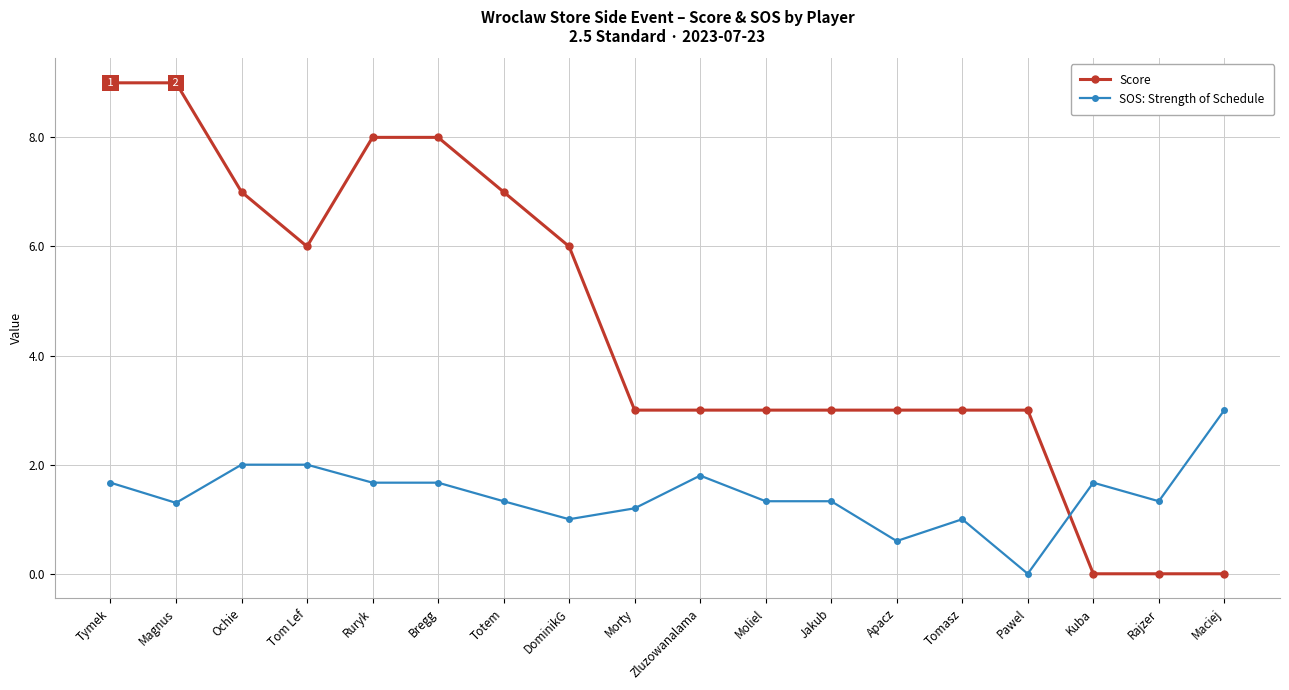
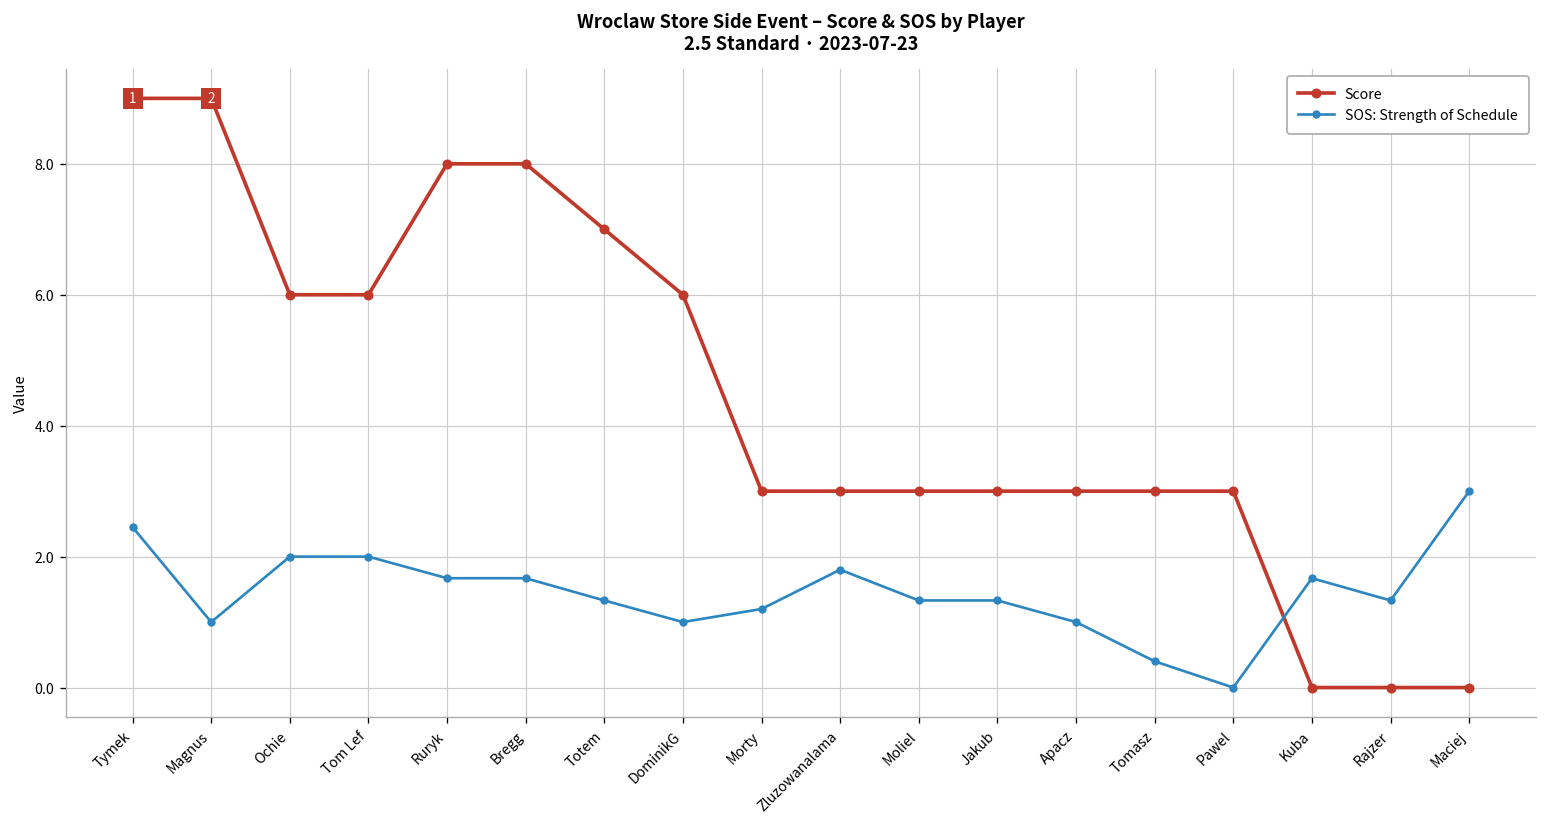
  {
    "Score": {
-     "Ochie": 7,
+     "Ochie": 6,
      "Tom Lef": 6,
      "Ruryk": 8,
      "Bregg": 8,
      "Totem": 7,
      "DominikG": 6,
      "Morty": 3,
      "Zluzowanalama": 3,
      "Moliel": 3,
      "Jakub": 3,
      "Apacz": 3,
      "Tomasz": 3,
      "Pawel": 3,
      "Kuba": 0,
      "Rajzer": 0,
      "Maciej": 0
    },
    "SOS: Strength of Schedule": {
-     "Tymek": 1.7,
-     "Magnus": 1.3,
+     "Tymek": 2.5,
+     "Magnus": 1.0,
      "Ochie": 2.0,
      "Tom Lef": 2.0,
      "Ruryk": 1.7,
      "Bregg": 1.7,
      "Totem": 1.3,
      "DominikG": 1.0,
      "Morty": 1.2,
      "Zluzowanalama": 1.8,
      "Moliel": 1.3,
      "Jakub": 1.3,
-     "Apacz": 0.6,
-     "Tomasz": 1.0,
+     "Apacz": 1.0,
+     "Tomasz": 0.4,
      "Pawel": 0.0,
      "Kuba": 1.7,
      "Rajzer": 1.3,
      "Maciej": 3.0
    }
  }
